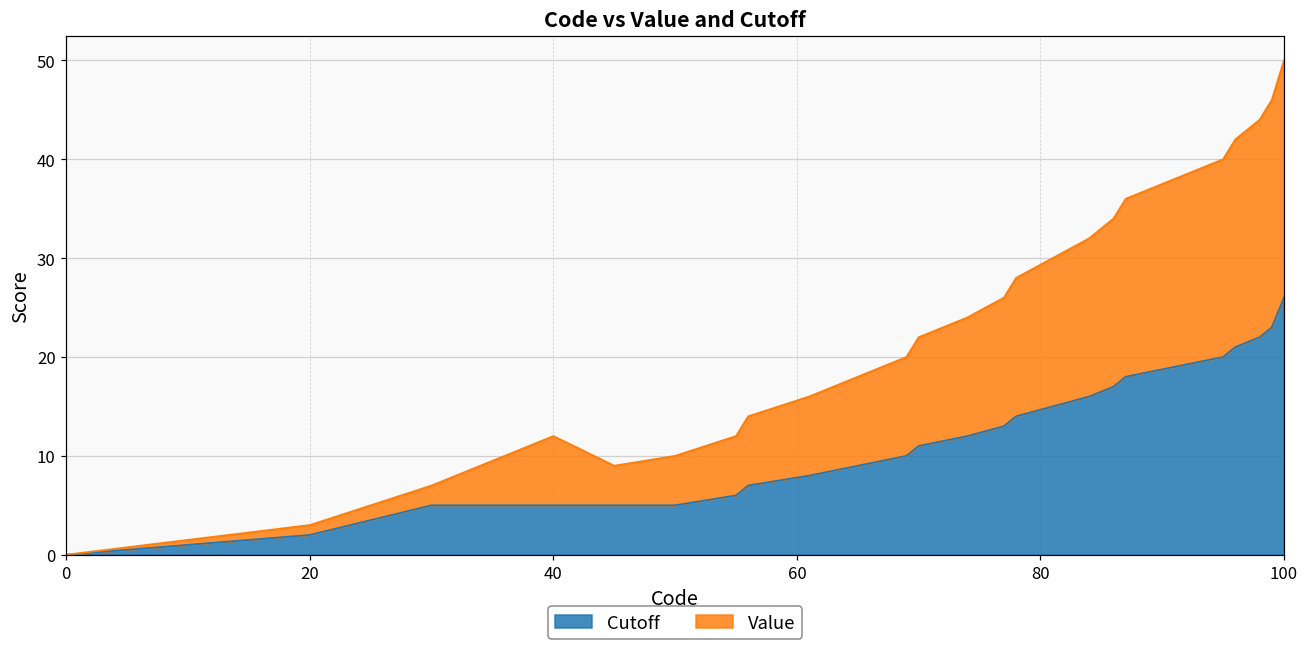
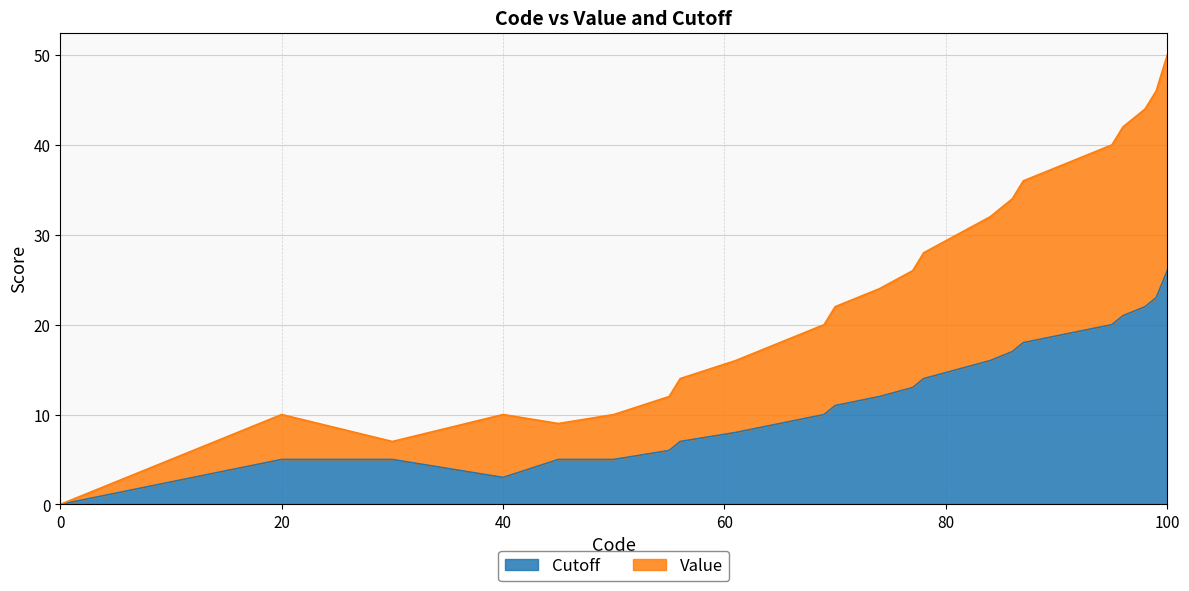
  {
    "Cutoff": {
-     "20": 2,
-     "40": 5,
+     "20": 5,
+     "40": 3,
      "100": 26
    },
    "Value": {
-     "20": 1,
+     "20": 5,
      "40": 7,
      "100": 24
    }
  }
